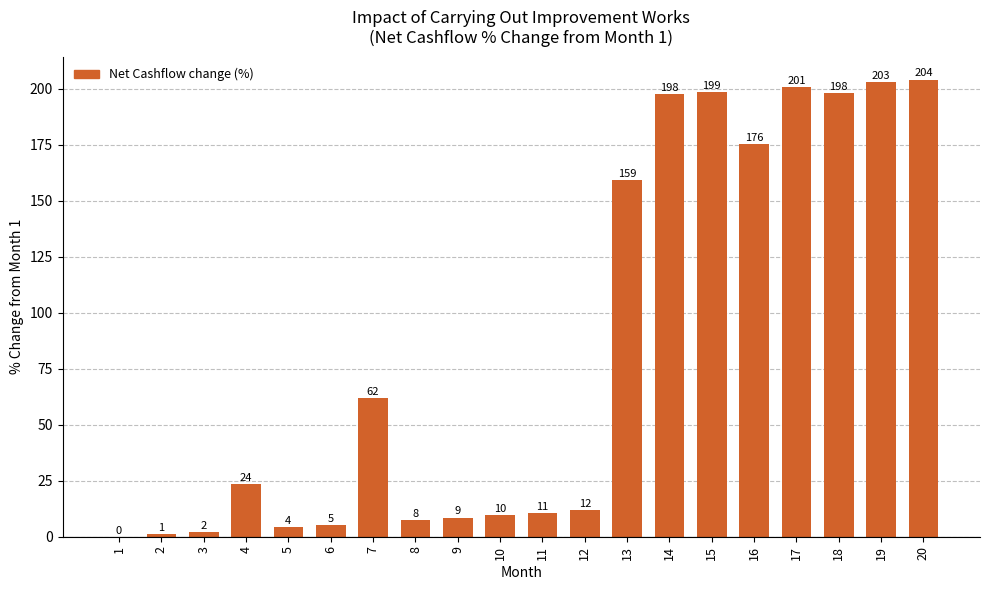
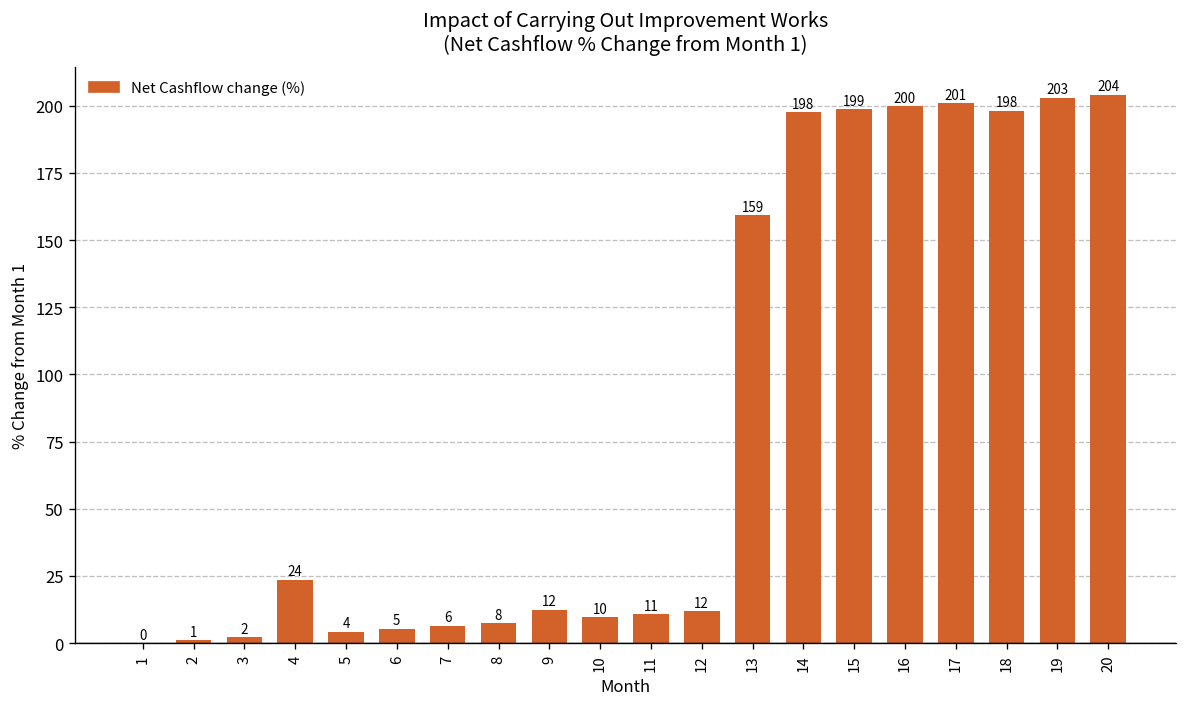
  {
    "1": 0,
    "2": 1,
    "3": 2,
    "4": 24,
    "5": 4,
    "6": 5,
-   "7": 62,
+   "7": 6,
    "8": 8,
-   "9": 9,
+   "9": 12,
    "10": 10,
    "11": 11,
    "12": 12,
    "13": 159,
    "14": 198,
    "15": 199,
-   "16": 176,
+   "16": 200,
    "17": 201,
    "18": 198,
    "19": 203,
    "20": 204
  }
